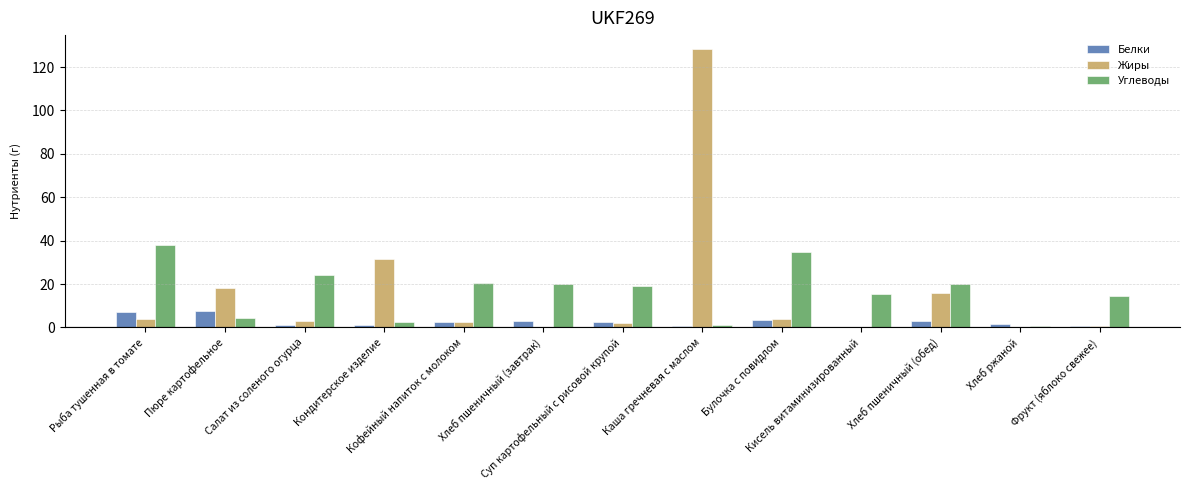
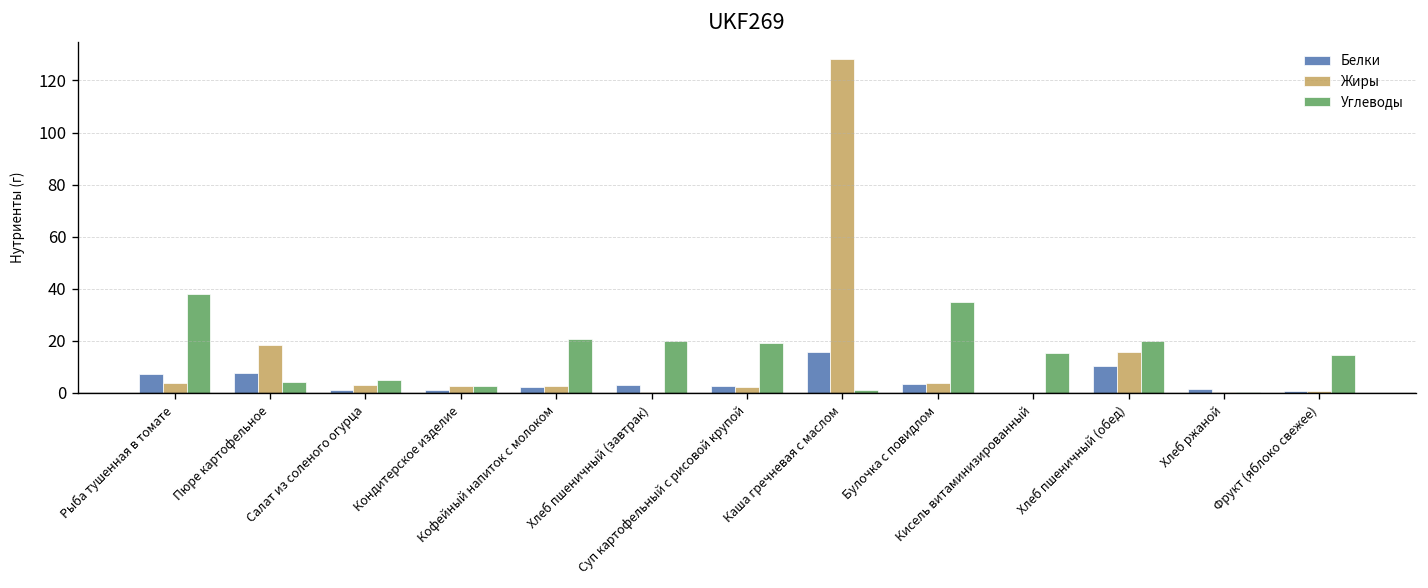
  {
    "Белки": {
      "Рыба тушенная в томате": 7,
      "Пюре картофельное": 8,
      "Кондитерское изделие": 1,
      "Кофейный напиток с молоком": 2,
      "Хлеб пшеничный (завтрак)": 3,
      "Суп картофельный с рисовой крупой": 3,
-     "Каша гречневая с маслом": 1,
+     "Каша гречневая с маслом": 16,
      "Булочка с повидлом": 4,
-     "Хлеб пшеничный (обед)": 3,
+     "Хлеб пшеничный (обед)": 10,
      "Хлеб ржаной": 2
    },
    "Жиры": {
      "Рыба тушенная в томате": 4,
      "Пюре картофельное": 18,
      "Салат из соленого огурца": 3,
-     "Кондитерское изделие": 32,
+     "Кондитерское изделие": 3,
      "Кофейный напиток с молоком": 3,
      "Суп картофельный с рисовой крупой": 2,
      "Каша гречневая с маслом": 128,
      "Булочка с повидлом": 4,
      "Кисель витаминизированный": 0,
      "Хлеб пшеничный (обед)": 16
    },
    "Углеводы": {
      "Рыба тушенная в томате": 38,
      "Пюре картофельное": 4,
-     "Салат из соленого огурца": 24,
+     "Салат из соленого огурца": 5,
      "Кондитерское изделие": 3,
      "Кофейный напиток с молоком": 21,
      "Хлеб пшеничный (завтрак)": 20,
      "Суп картофельный с рисовой крупой": 19,
      "Каша гречневая с маслом": 1,
      "Булочка с повидлом": 35,
      "Кисель витаминизированный": 15,
      "Хлеб пшеничный (обед)": 20,
      "Фрукт (яблоко свежее)": 15
    }
  }
